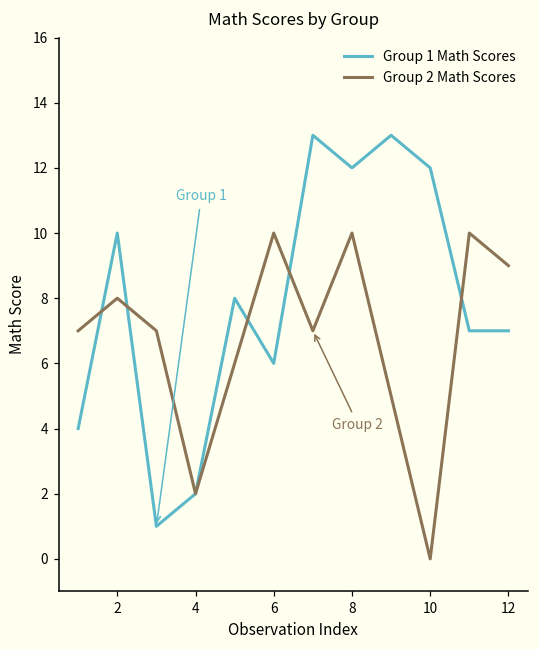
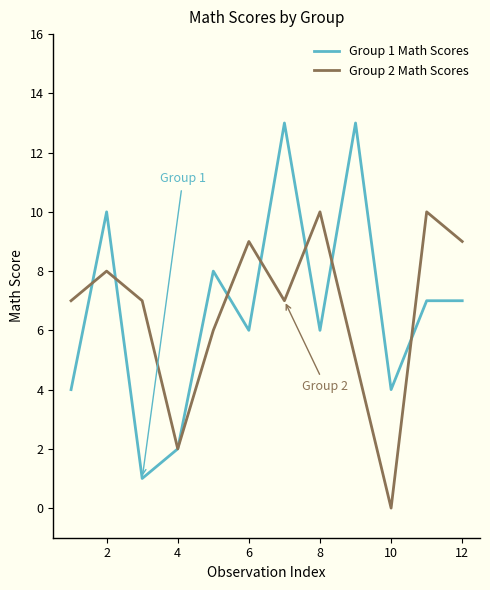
  {
    "Group 1 Math Scores": {
      "2": 10,
      "6": 6,
-     "8": 12,
-     "10": 12,
+     "8": 6,
+     "10": 4,
      "12": 7
    },
    "Group 2 Math Scores": {
      "2": 8,
-     "6": 10,
+     "6": 9,
      "8": 10,
      "10": 0,
      "12": 9
    }
  }
